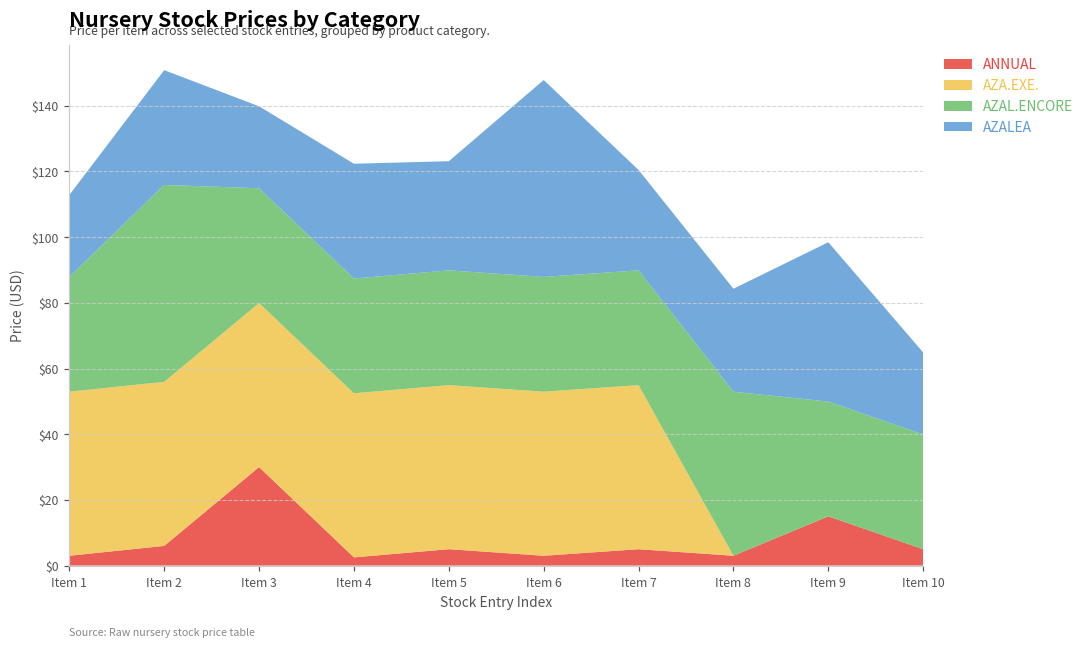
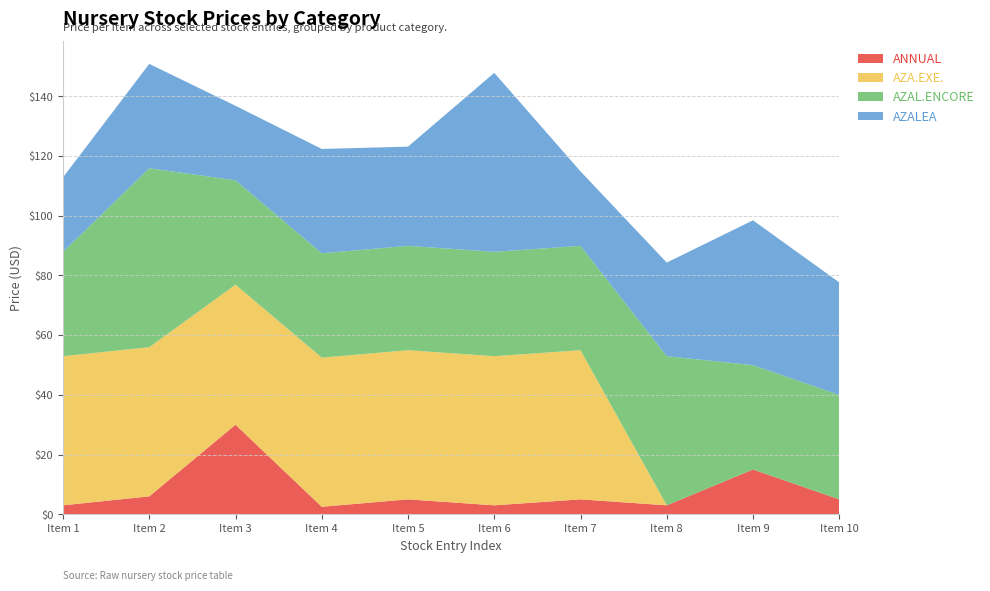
  {
    "ANNUAL": {
      "Item 1": "$3",
      "Item 2": "$6",
      "Item 3": "$30",
      "Item 4": "$3",
      "Item 5": "$5",
      "Item 6": "$3",
      "Item 7": "$5"
    },
    "AZA.EXE.": {
      "Item 1": "$50",
      "Item 2": "$50",
-     "Item 3": "$50",
+     "Item 3": "$47",
      "Item 4": "$50",
      "Item 5": "$50",
      "Item 6": "$50",
      "Item 7": "$50"
    },
    "AZAL.ENCORE": {
      "Item 1": "$35",
      "Item 2": "$60",
      "Item 3": "$35",
      "Item 4": "$35",
      "Item 5": "$35",
      "Item 6": "$35",
      "Item 7": "$35",
      "Item 8": "$50",
      "Item 9": "$35",
      "Item 10": "$35"
    },
    "AZALEA": {
      "Item 1": "$25",
      "Item 2": "$35",
      "Item 3": "$25",
      "Item 4": "$35",
      "Item 5": "$33",
      "Item 6": "$60",
-     "Item 7": "$31",
+     "Item 7": "$25",
      "Item 8": "$31",
      "Item 9": "$49",
-     "Item 10": "$25"
+     "Item 10": "$38"
    }
  }
